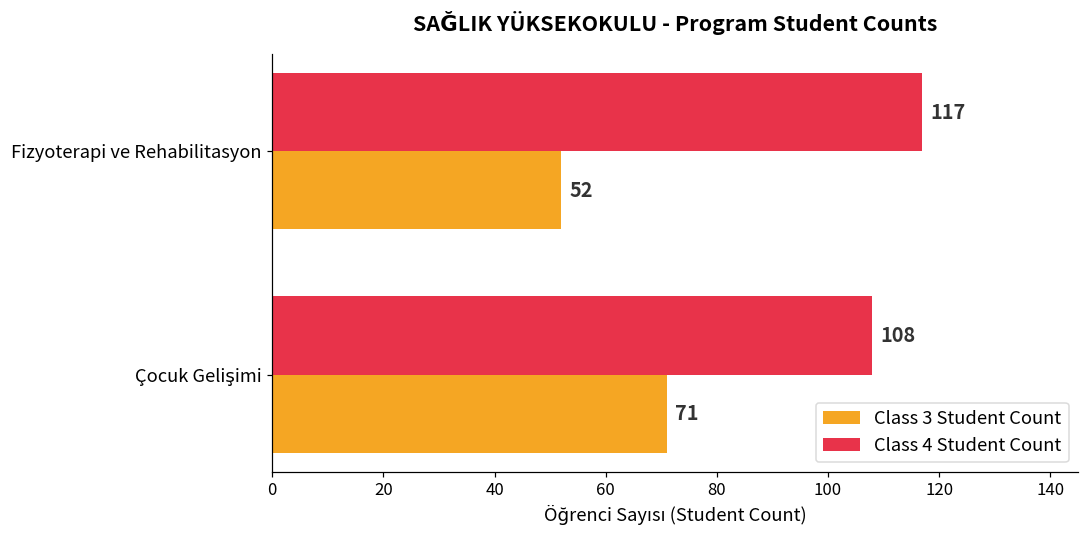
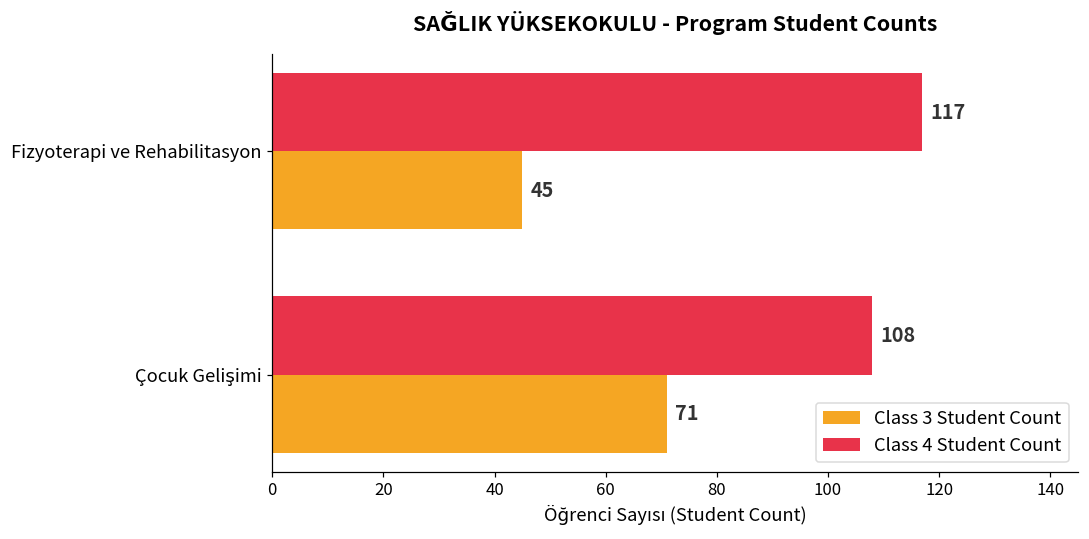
  {
    "Class 3 Student Count": {
-     "Fizyoterapi ve Rehabilitasyon": 52,
+     "Fizyoterapi ve Rehabilitasyon": 45,
      "Çocuk Gelişimi": 71
    },
    "Class 4 Student Count": {
      "Fizyoterapi ve Rehabilitasyon": 117,
      "Çocuk Gelişimi": 108
    }
  }
